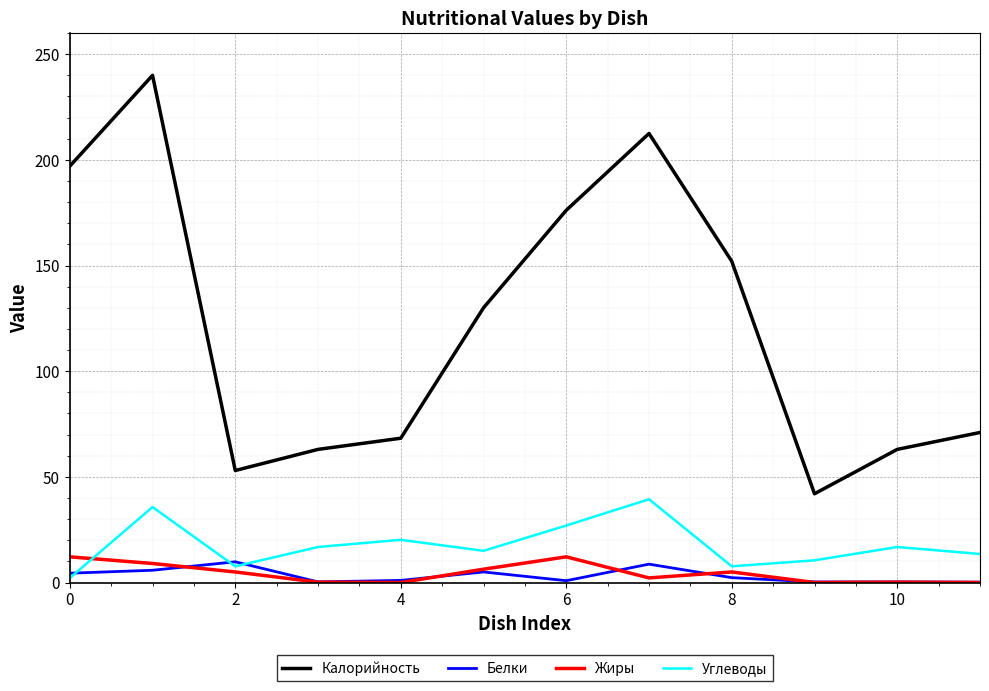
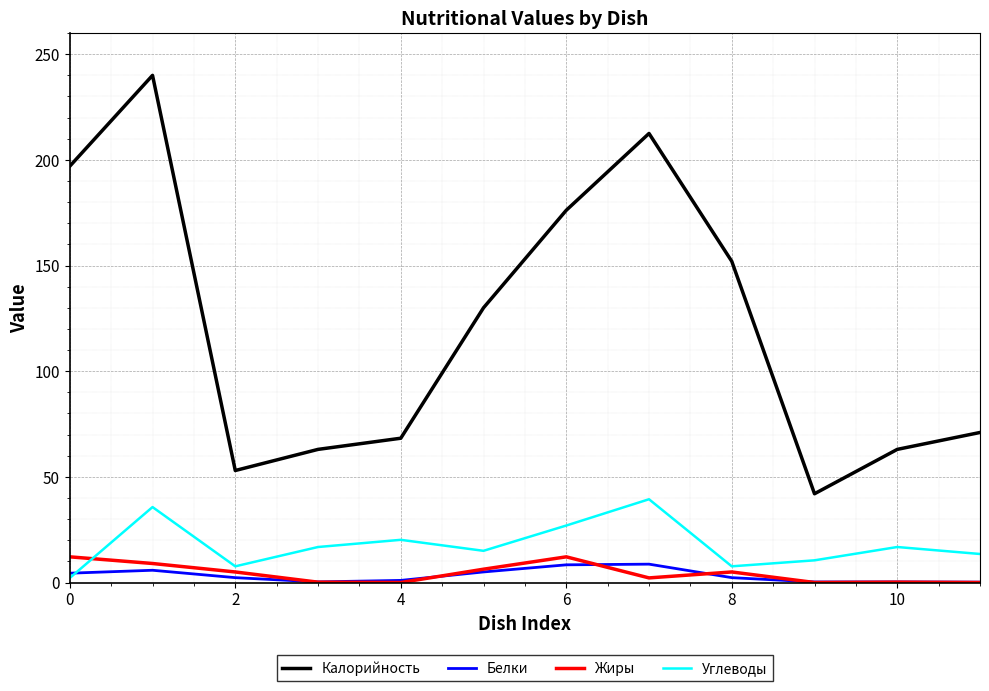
  {
    "Калорийность": {
      "0": 197,
      "2": 53,
      "4": 68,
      "6": 176,
      "8": 152,
      "10": 63
    },
    "Белки": {
      "0": 4,
-     "2": 10,
-     "6": 1,
+     "2": 2,
+     "6": 8,
      "8": 2
    },
    "Жиры": {
      "0": 12,
      "2": 5,
      "6": 12,
      "8": 5
    },
    "Углеводы": {
      "0": 2,
      "2": 8,
      "4": 20,
      "6": 27,
      "8": 8,
      "10": 17
    }
  }
